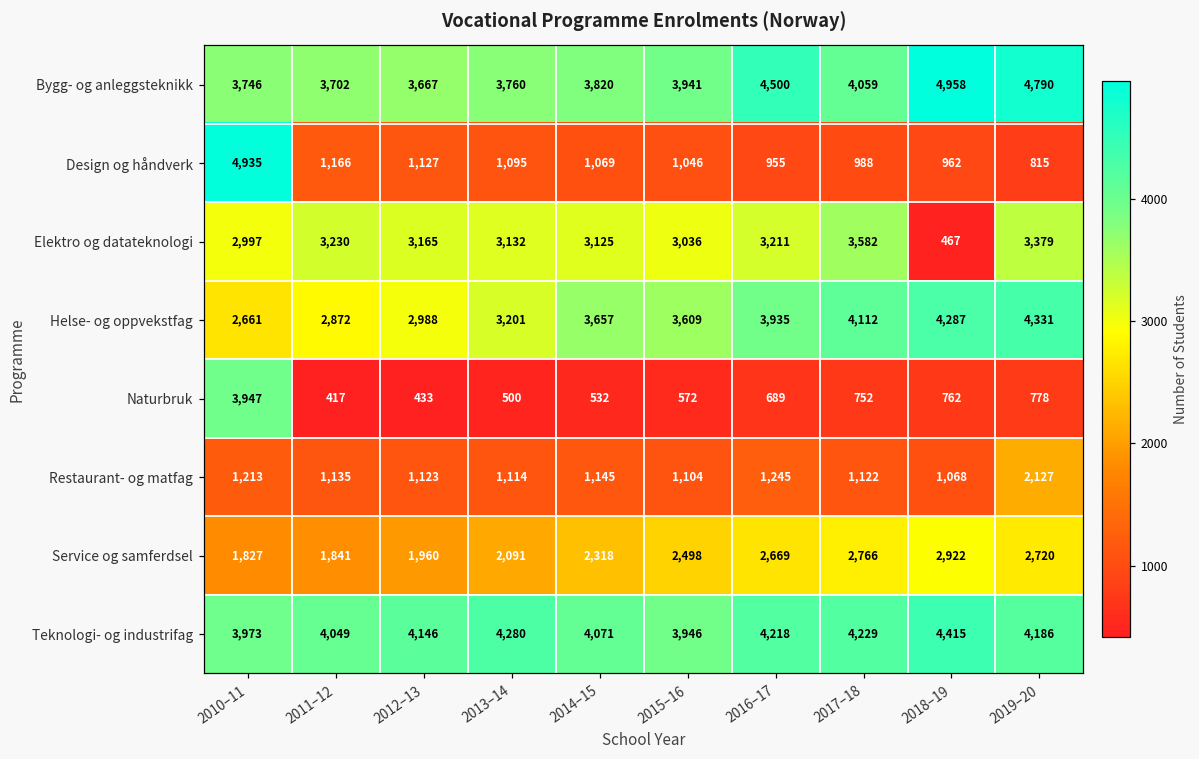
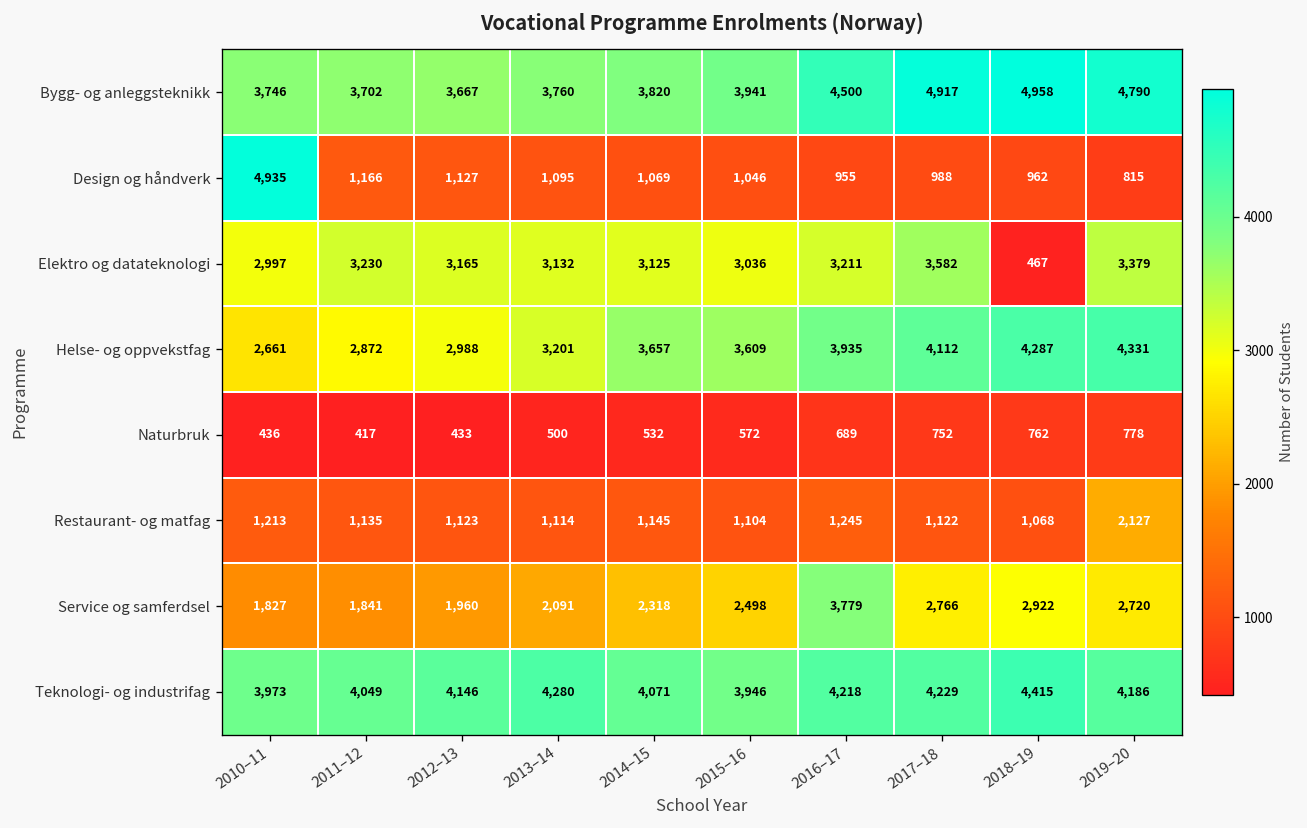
  {
    "Bygg- og anleggsteknikk": {
      "2010–11": "3,746",
      "2011–12": "3,702",
      "2012–13": "3,667",
      "2013–14": "3,760",
      "2014–15": "3,820",
      "2015–16": "3,941",
      "2016–17": "4,500",
-     "2017–18": "4,059",
+     "2017–18": "4,917",
      "2018–19": "4,958",
      "2019–20": "4,790"
    },
    "Design og håndverk": {
      "2010–11": "4,935",
      "2011–12": "1,166",
      "2012–13": "1,127",
      "2013–14": "1,095",
      "2014–15": "1,069",
      "2015–16": "1,046",
      "2016–17": "955",
      "2017–18": "988",
      "2018–19": "962",
      "2019–20": "815"
    },
    "Elektro og datateknologi": {
      "2010–11": "2,997",
      "2011–12": "3,230",
      "2012–13": "3,165",
      "2013–14": "3,132",
      "2014–15": "3,125",
      "2015–16": "3,036",
      "2016–17": "3,211",
      "2017–18": "3,582",
      "2018–19": "467",
      "2019–20": "3,379"
    },
    "Helse- og oppvekstfag": {
      "2010–11": "2,661",
      "2011–12": "2,872",
      "2012–13": "2,988",
      "2013–14": "3,201",
      "2014–15": "3,657",
      "2015–16": "3,609",
      "2016–17": "3,935",
      "2017–18": "4,112",
      "2018–19": "4,287",
      "2019–20": "4,331"
    },
    "Naturbruk": {
-     "2010–11": "3,947",
+     "2010–11": "436",
      "2011–12": "417",
      "2012–13": "433",
      "2013–14": "500",
      "2014–15": "532",
      "2015–16": "572",
      "2016–17": "689",
      "2017–18": "752",
      "2018–19": "762",
      "2019–20": "778"
    },
    "Restaurant- og matfag": {
      "2010–11": "1,213",
      "2011–12": "1,135",
      "2012–13": "1,123",
      "2013–14": "1,114",
      "2014–15": "1,145",
      "2015–16": "1,104",
      "2016–17": "1,245",
      "2017–18": "1,122",
      "2018–19": "1,068",
      "2019–20": "2,127"
    },
    "Service og samferdsel": {
      "2010–11": "1,827",
      "2011–12": "1,841",
      "2012–13": "1,960",
      "2013–14": "2,091",
      "2014–15": "2,318",
      "2015–16": "2,498",
-     "2016–17": "2,669",
+     "2016–17": "3,779",
      "2017–18": "2,766",
      "2018–19": "2,922",
      "2019–20": "2,720"
    },
    "Teknologi- og industrifag": {
      "2010–11": "3,973",
      "2011–12": "4,049",
      "2012–13": "4,146",
      "2013–14": "4,280",
      "2014–15": "4,071",
      "2015–16": "3,946",
      "2016–17": "4,218",
      "2017–18": "4,229",
      "2018–19": "4,415",
      "2019–20": "4,186"
    }
  }
